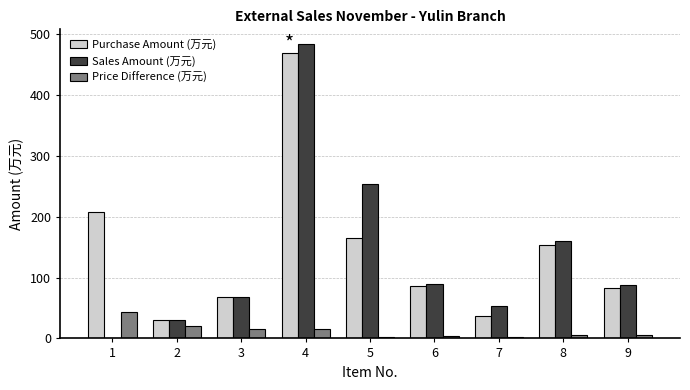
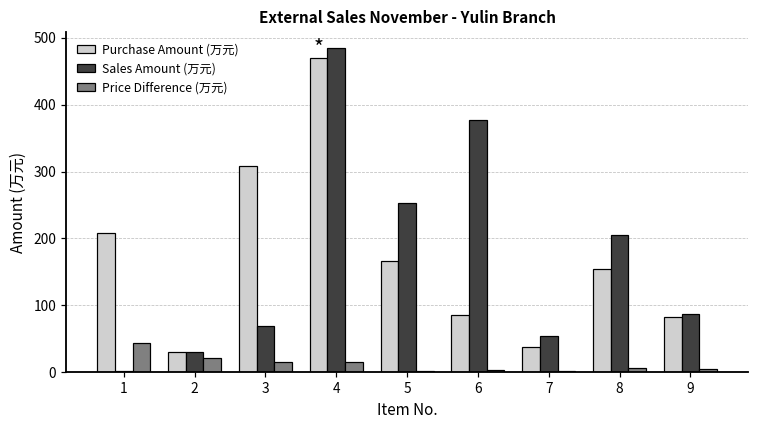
  {
    "Purchase Amount (万元)": {
      "1": 210,
      "2": 30,
-     "3": 70,
+     "3": 310,
      "4": 470,
      "5": 170,
      "6": 90,
      "7": 40,
      "8": 150,
      "9": 80
    },
    "Sales Amount (万元)": {
      "2": 30,
      "3": 70,
      "4": 480,
      "5": 250,
-     "6": 90,
+     "6": 380,
      "7": 50,
-     "8": 160,
+     "8": 210,
      "9": 90
    },
    "Price Difference (万元)": {
      "1": 40,
      "2": 20,
      "3": 10,
      "4": 10,
      "8": 10,
      "9": 0
    }
  }
